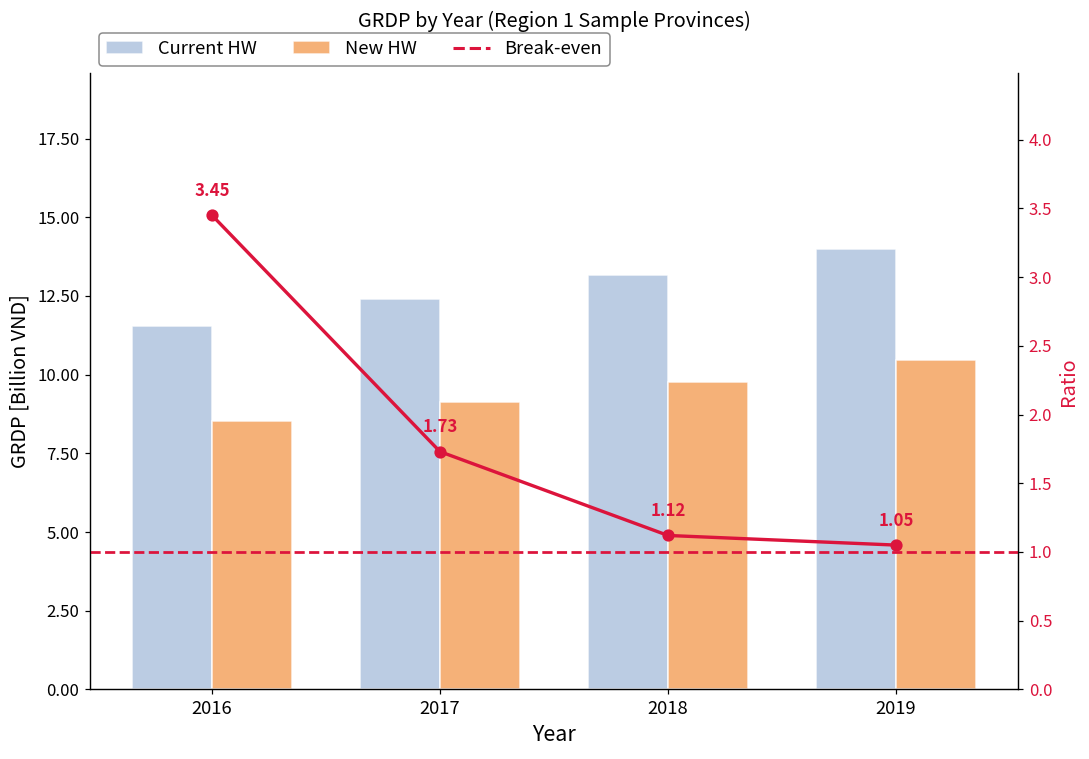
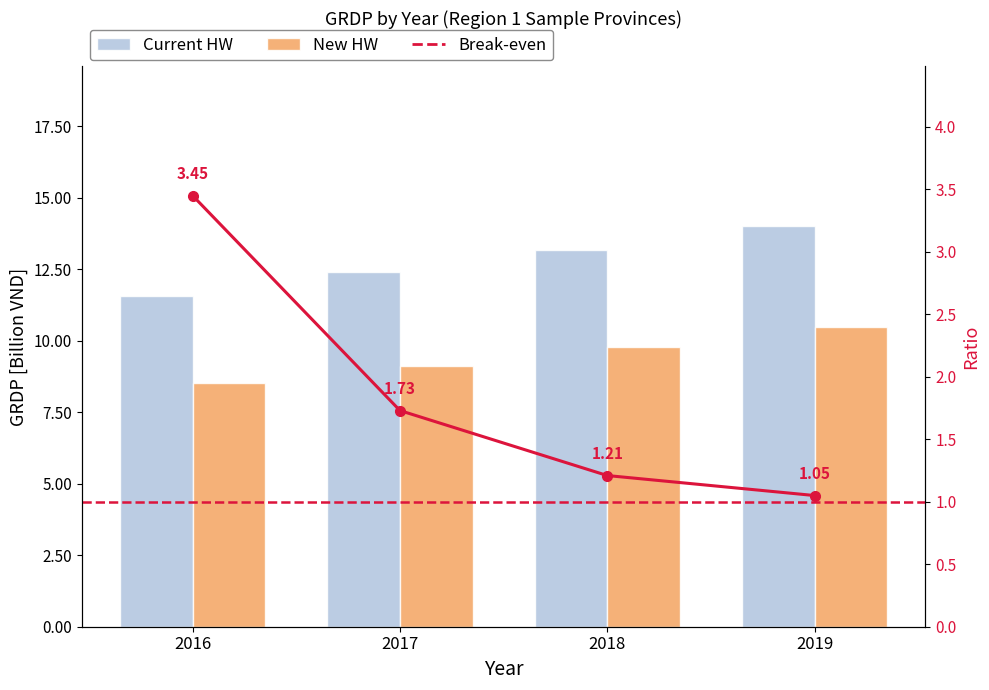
  {
    "Break-even": {
      "2016": 3.45,
      "2017": 1.73,
-     "2018": 1.12,
+     "2018": 1.21,
      "2019": 1.05
    }
  }
